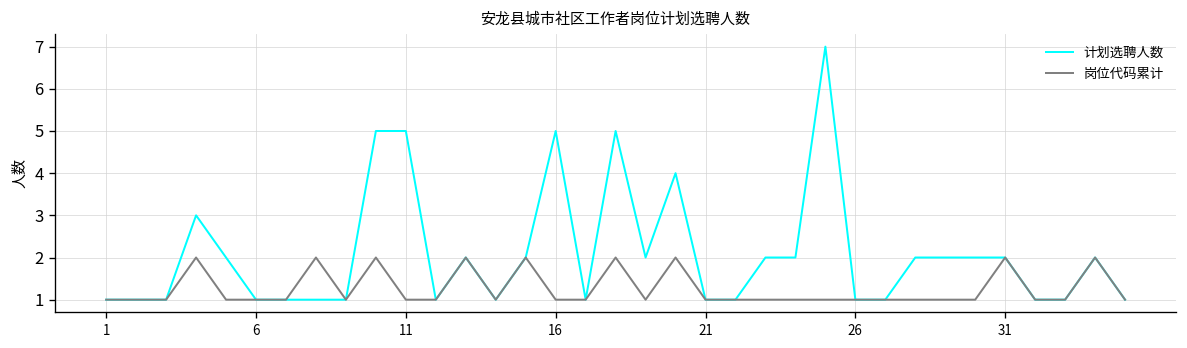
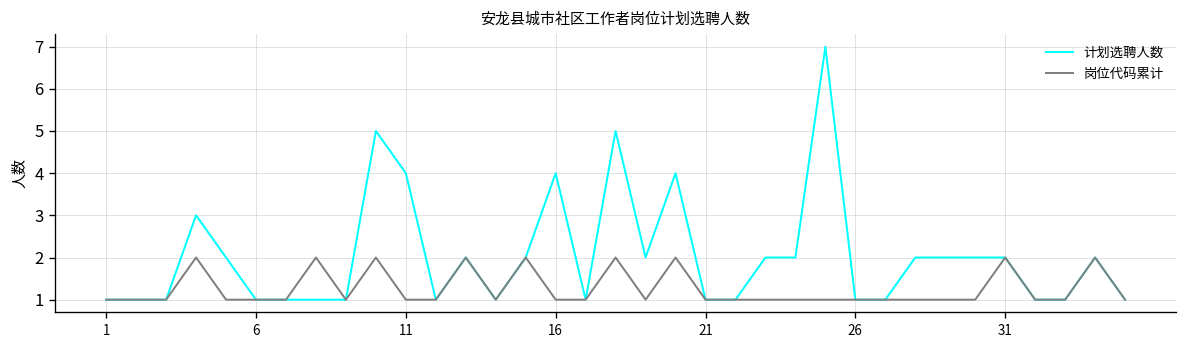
  {
    "计划选聘人数": {
-     "11": 5,
-     "16": 5
+     "11": 4,
+     "16": 4
    },
    "岗位代码累计": {
      "11": 1,
      "16": 1
    }
  }
